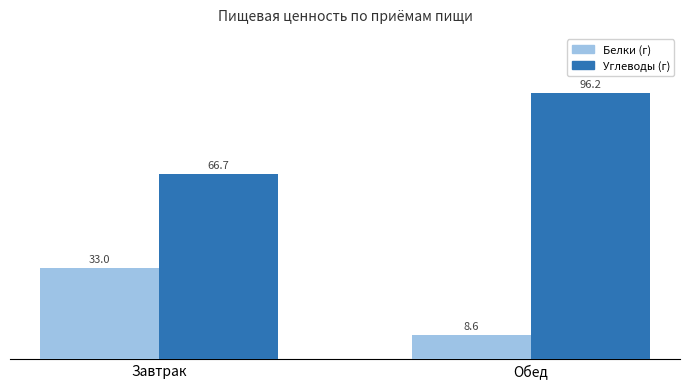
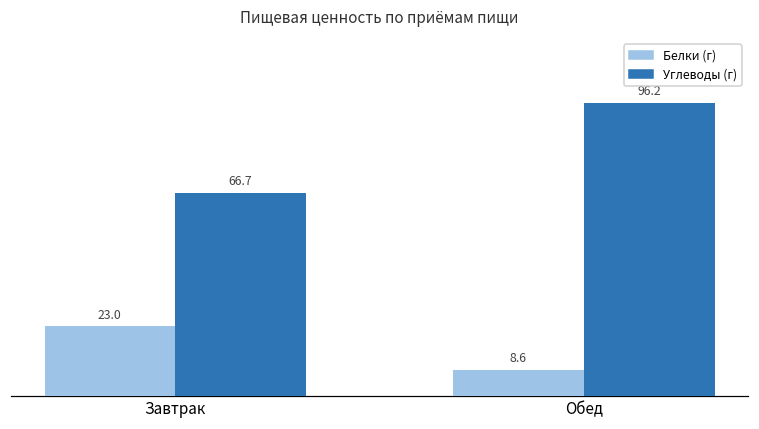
  {
    "Белки (г)": {
-     "Завтрак": 33.0,
+     "Завтрак": 23.0,
      "Обед": 8.6
    },
    "Углеводы (г)": {
      "Завтрак": 66.7,
      "Обед": 96.2
    }
  }
